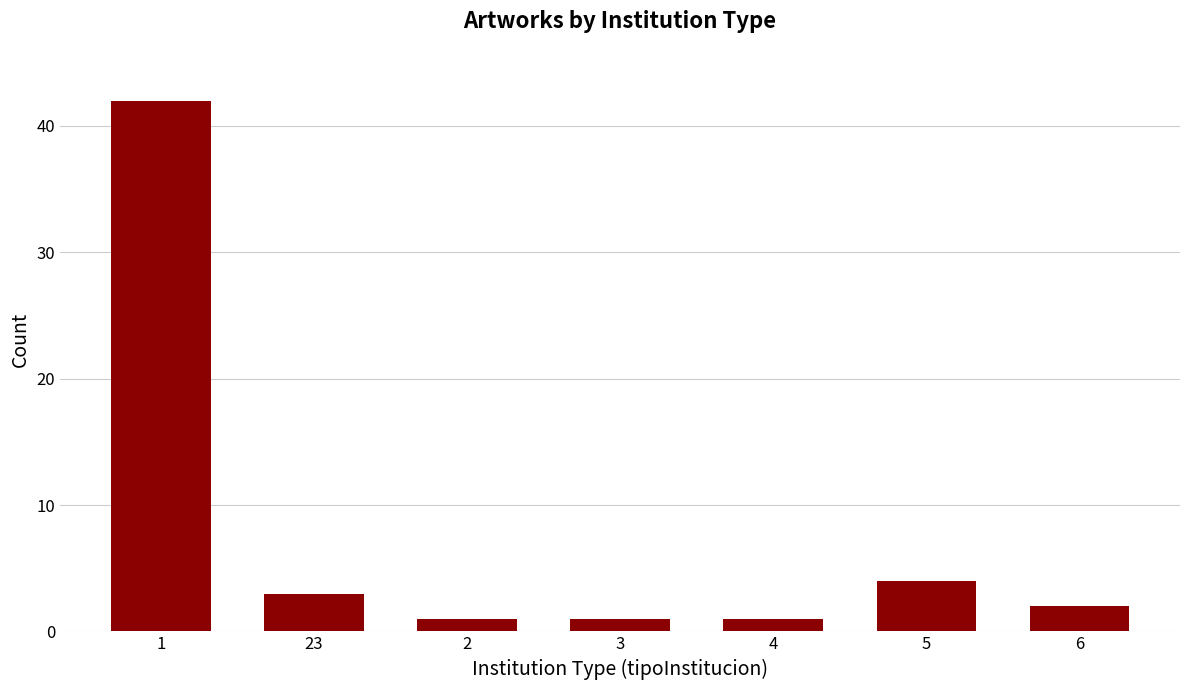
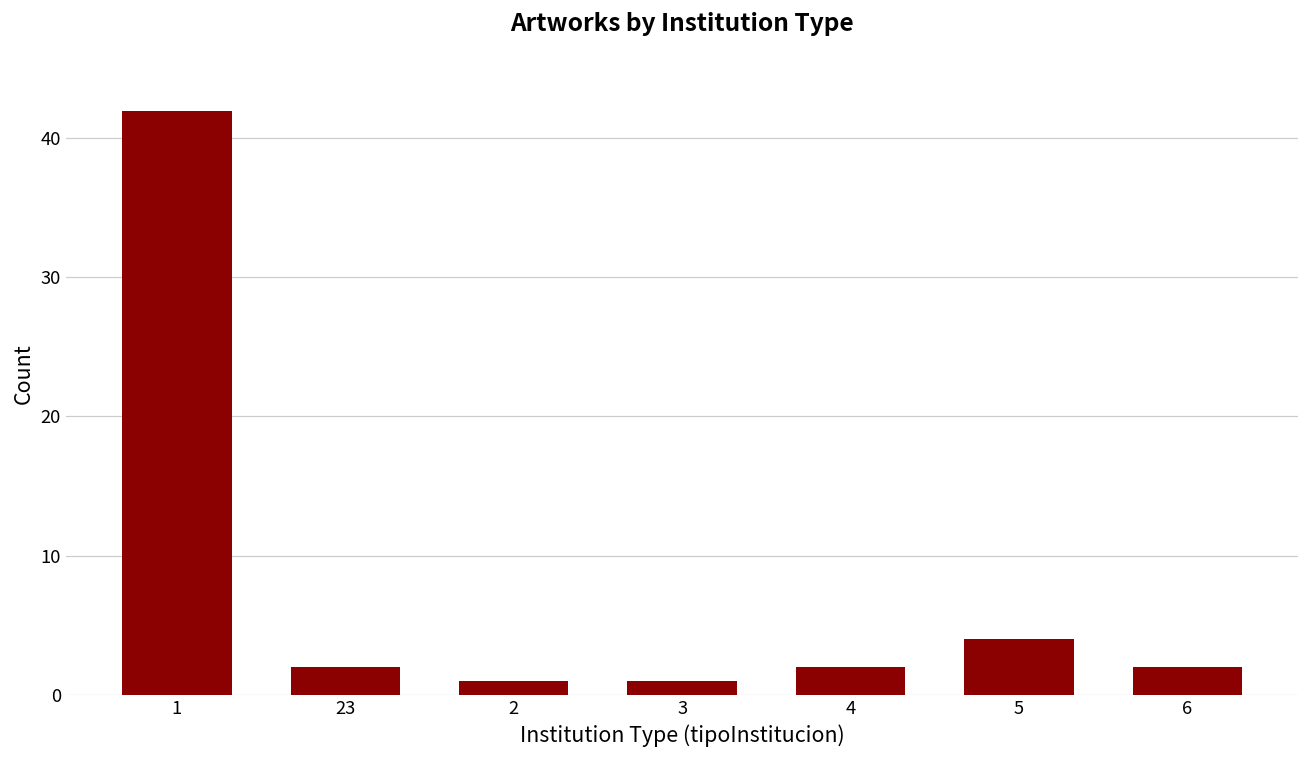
  {
    "1": 42,
-   "23": 3,
+   "23": 2,
    "2": 1,
    "3": 1,
-   "4": 1,
+   "4": 2,
    "5": 4,
    "6": 2
  }
